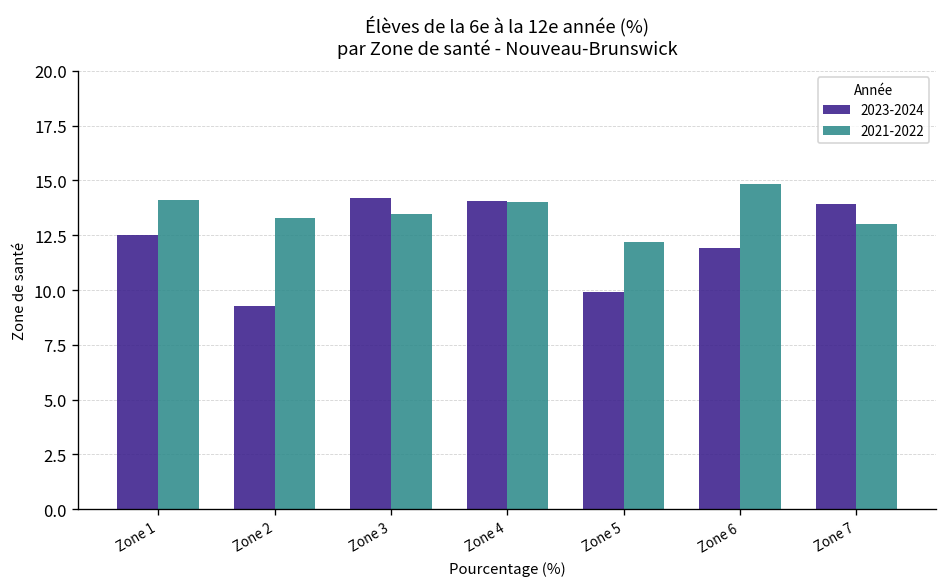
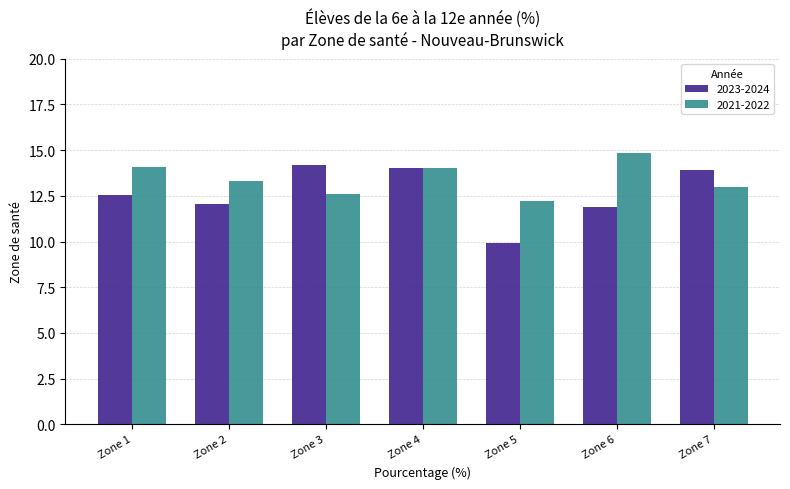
  {
    "2023-2024": {
      "Zone 1": 12.5,
-     "Zone 2": 9.3,
+     "Zone 2": 12.1,
      "Zone 3": 14.2,
      "Zone 4": 14.0,
      "Zone 5": 9.9,
      "Zone 6": 11.9,
      "Zone 7": 13.9
    },
    "2021-2022": {
      "Zone 1": 14.1,
      "Zone 2": 13.3,
-     "Zone 3": 13.5,
+     "Zone 3": 12.6,
      "Zone 4": 14.0,
      "Zone 5": 12.2,
      "Zone 6": 14.9,
      "Zone 7": 13.0
    }
  }
